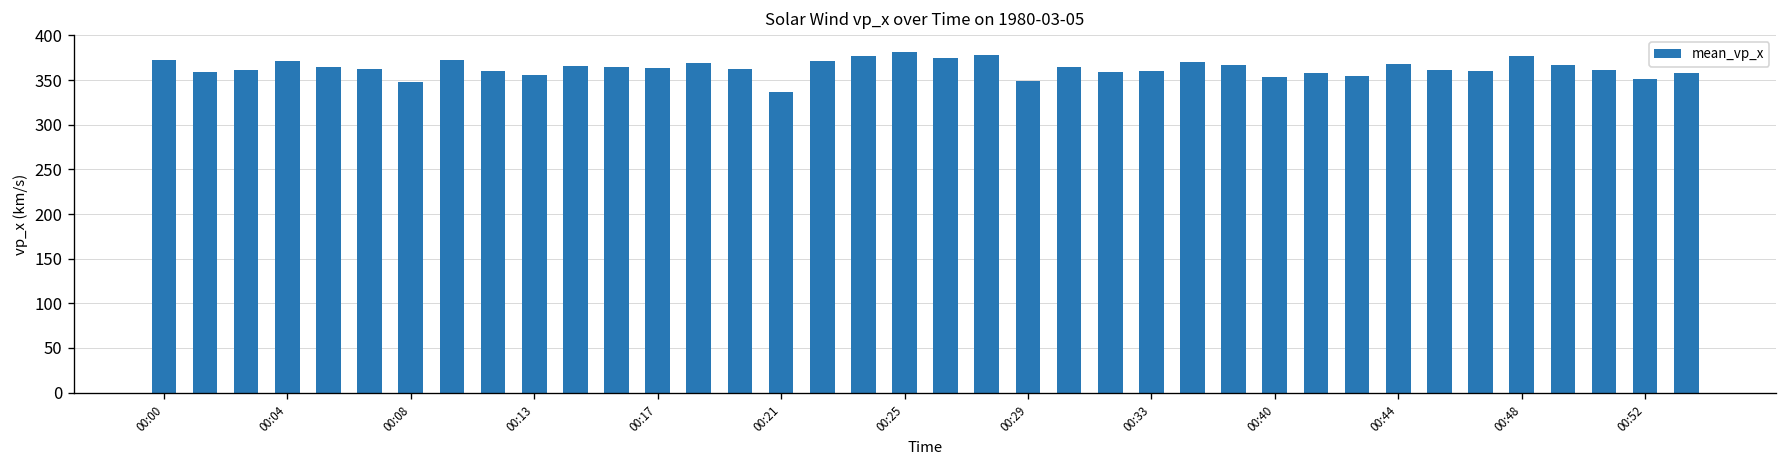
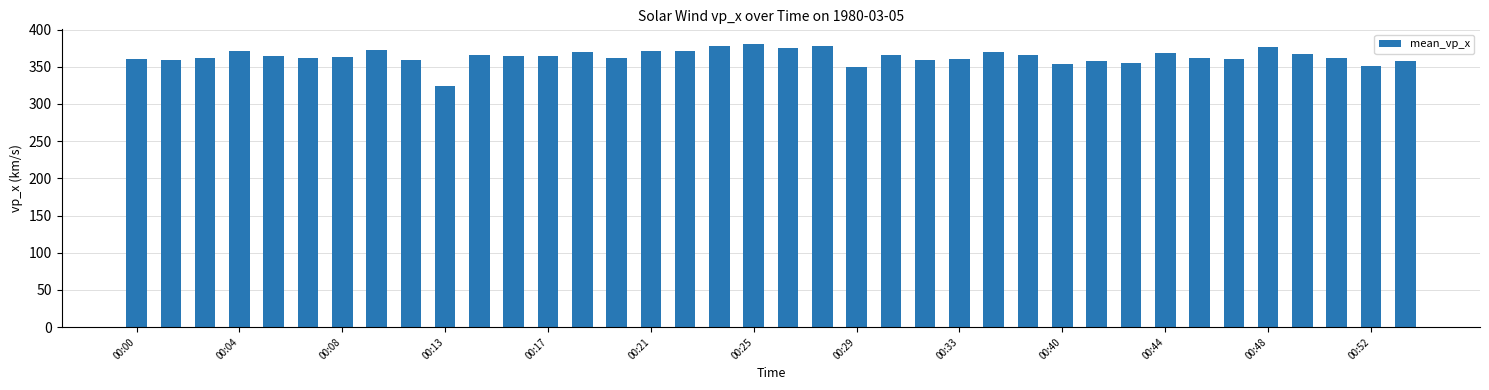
  {
-   "00:00": 370,
+   "00:00": 360,
    "00:04": 370,
-   "00:08": 350,
-   "00:13": 360,
+   "00:08": 360,
+   "00:13": 320,
    "00:17": 360,
-   "00:21": 340,
+   "00:21": 370,
    "00:25": 380,
    "00:29": 350,
    "00:33": 360,
    "00:40": 350,
    "00:44": 370,
    "00:48": 380,
    "00:52": 350
  }
